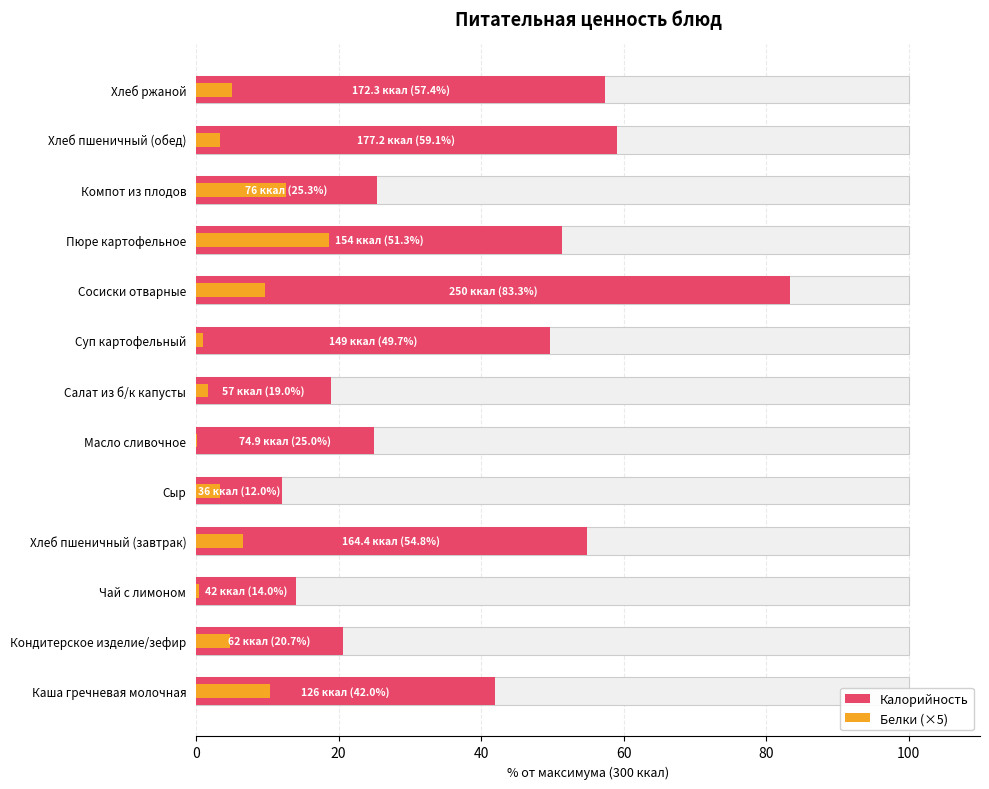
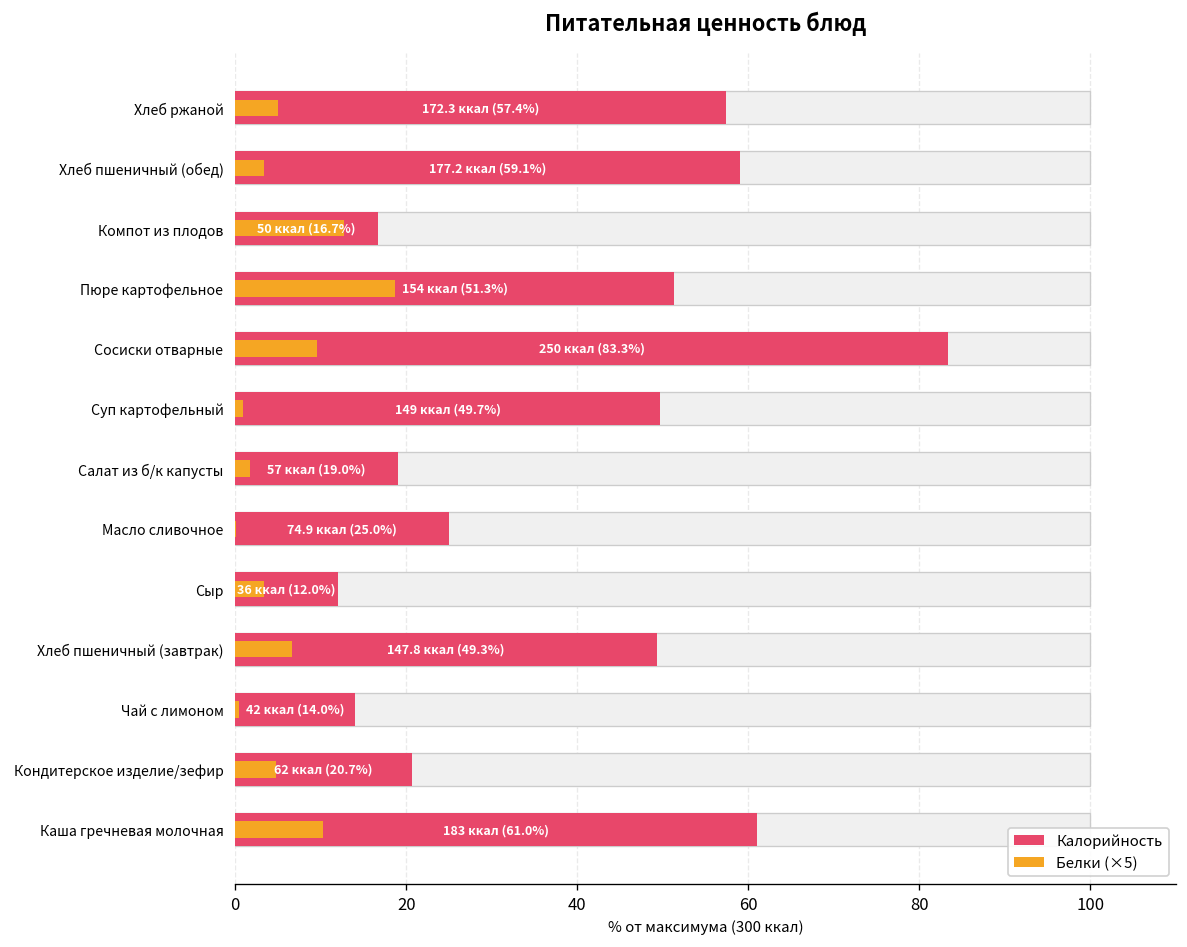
  {
    "Калорийность": {
-     "Компот из плодов": "76 ккал (25.3%)",
-     "Хлеб пшеничный (завтрак)": "164.4 ккал (54.8%)",
-     "Каша гречневая молочная": "126 ккал (42.0%)"
+     "Компот из плодов": "50 ккал (16.7%)",
+     "Хлеб пшеничный (завтрак)": "147.8 ккал (49.3%)",
+     "Каша гречневая молочная": "183 ккал (61.0%)"
    }
  }
